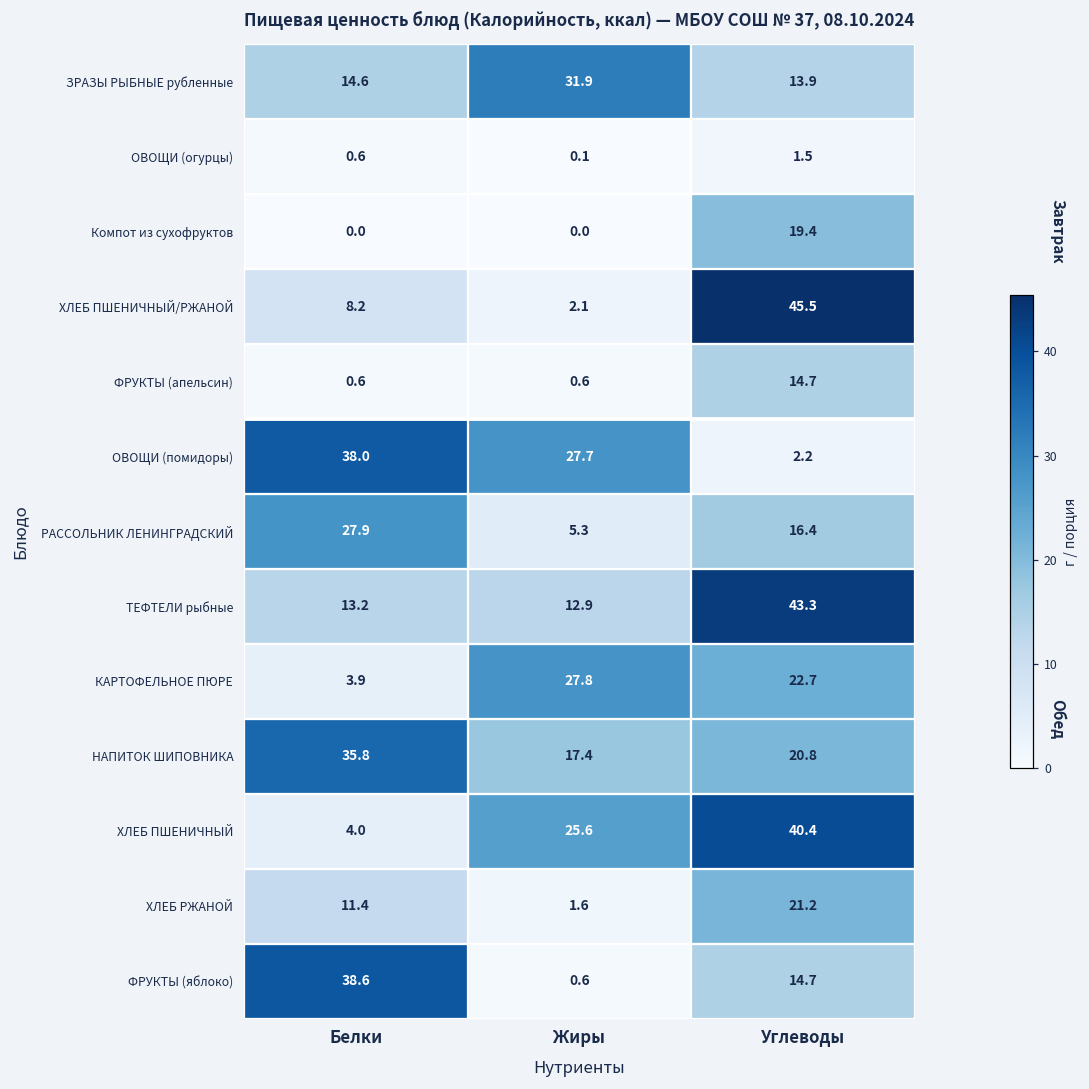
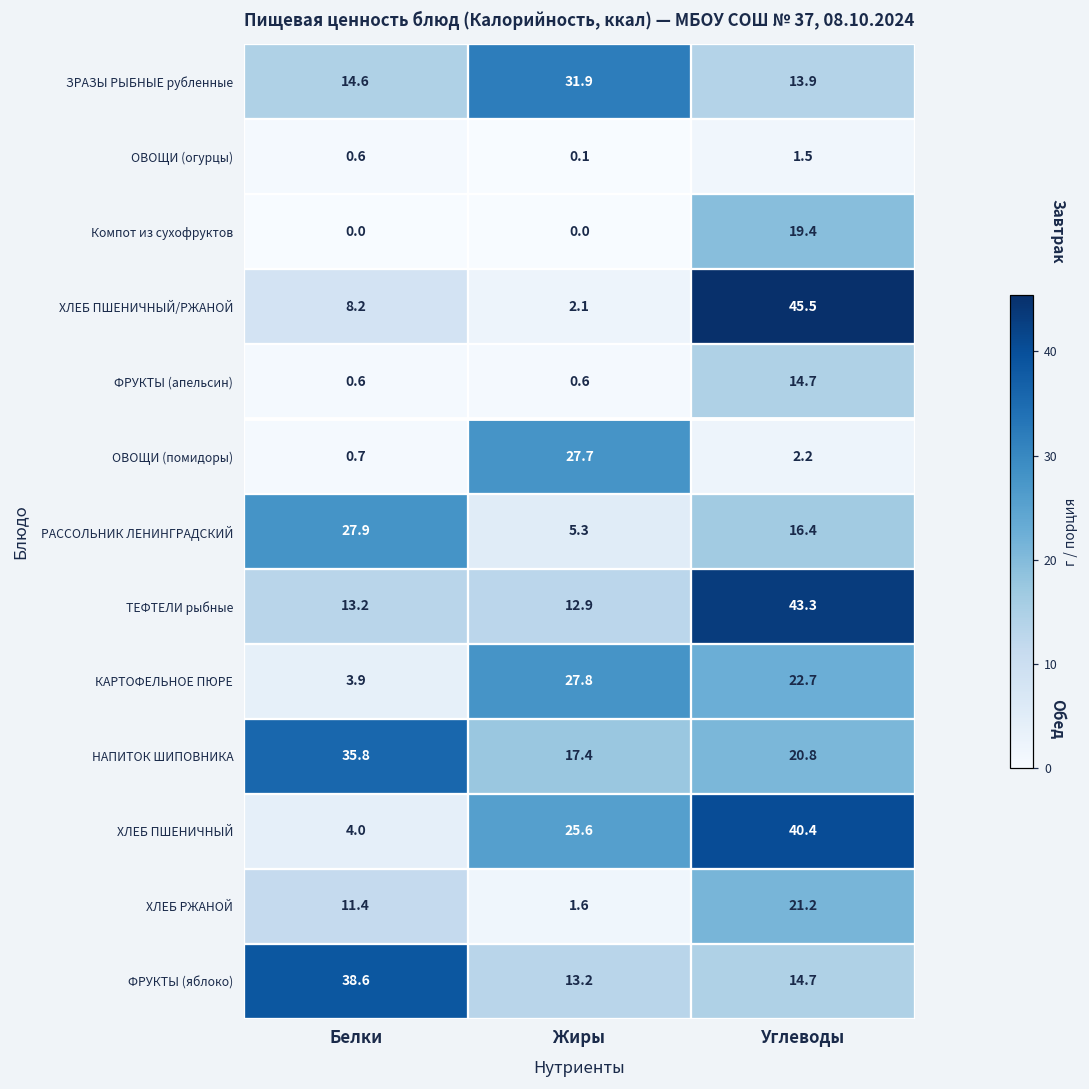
  {
    "ЗРАЗЫ РЫБНЫЕ рубленные": {
      "Белки": 14.6,
      "Жиры": 31.9,
      "Углеводы": 13.9
    },
    "ОВОЩИ (огурцы)": {
      "Белки": 0.6,
      "Жиры": 0.1,
      "Углеводы": 1.5
    },
    "Компот из сухофруктов": {
      "Белки": 0.0,
      "Жиры": 0.0,
      "Углеводы": 19.4
    },
    "ХЛЕБ ПШЕНИЧНЫЙ/РЖАНОЙ": {
      "Белки": 8.2,
      "Жиры": 2.1,
      "Углеводы": 45.5
    },
    "ФРУКТЫ (апельсин)": {
      "Белки": 0.6,
      "Жиры": 0.6,
      "Углеводы": 14.7
    },
    "ОВОЩИ (помидоры)": {
-     "Белки": 38.0,
+     "Белки": 0.7,
      "Жиры": 27.7,
      "Углеводы": 2.2
    },
    "РАССОЛЬНИК ЛЕНИНГРАДСКИЙ": {
      "Белки": 27.9,
      "Жиры": 5.3,
      "Углеводы": 16.4
    },
    "ТЕФТЕЛИ рыбные": {
      "Белки": 13.2,
      "Жиры": 12.9,
      "Углеводы": 43.3
    },
    "КАРТОФЕЛЬНОЕ ПЮРЕ": {
      "Белки": 3.9,
      "Жиры": 27.8,
      "Углеводы": 22.7
    },
    "НАПИТОК ШИПОВНИКА": {
      "Белки": 35.8,
      "Жиры": 17.4,
      "Углеводы": 20.8
    },
    "ХЛЕБ ПШЕНИЧНЫЙ": {
      "Белки": 4.0,
      "Жиры": 25.6,
      "Углеводы": 40.4
    },
    "ХЛЕБ РЖАНОЙ": {
      "Белки": 11.4,
      "Жиры": 1.6,
      "Углеводы": 21.2
    },
    "ФРУКТЫ (яблоко)": {
      "Белки": 38.6,
-     "Жиры": 0.6,
+     "Жиры": 13.2,
      "Углеводы": 14.7
    }
  }
